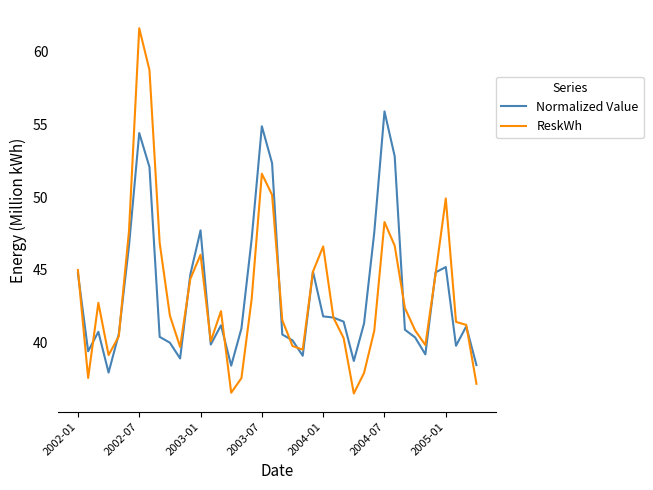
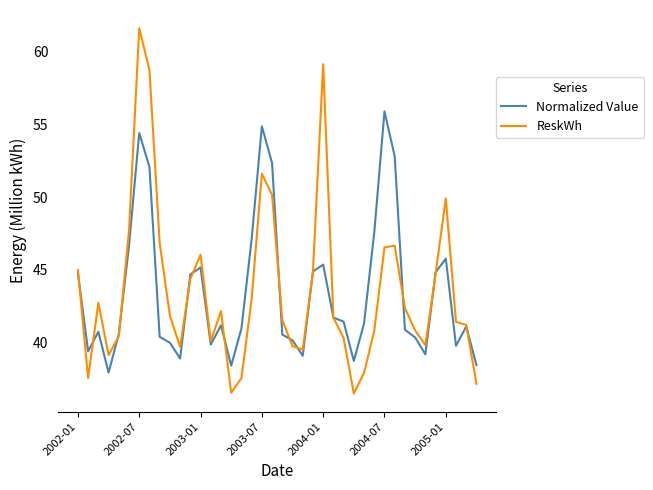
  {
    "Normalized Value": {
      "2002-01": 44.8,
      "2002-07": 54.4,
-     "2003-01": 47.7,
+     "2003-01": 45.2,
      "2003-07": 54.9,
-     "2004-01": 41.8,
+     "2004-01": 45.4,
      "2004-07": 55.9,
-     "2005-01": 45.2
+     "2005-01": 45.8
    },
    "ReskWh": {
      "2002-01": 45.0,
      "2002-07": 61.6,
      "2003-01": 46.0,
      "2003-07": 51.6,
-     "2004-01": 46.6,
-     "2004-07": 48.3,
+     "2004-01": 59.2,
+     "2004-07": 46.6,
      "2005-01": 49.9
    }
  }
